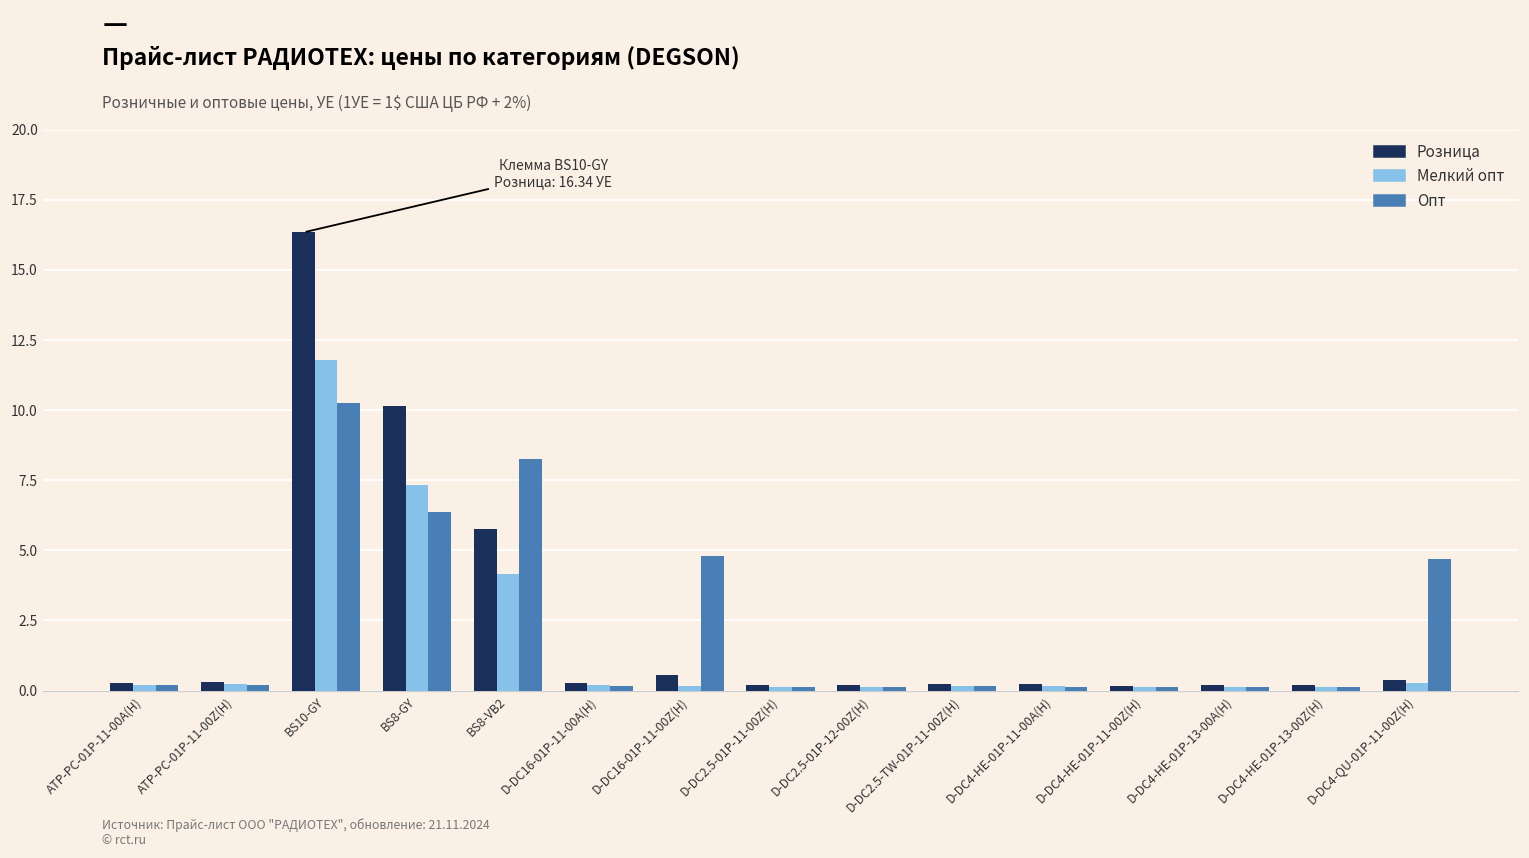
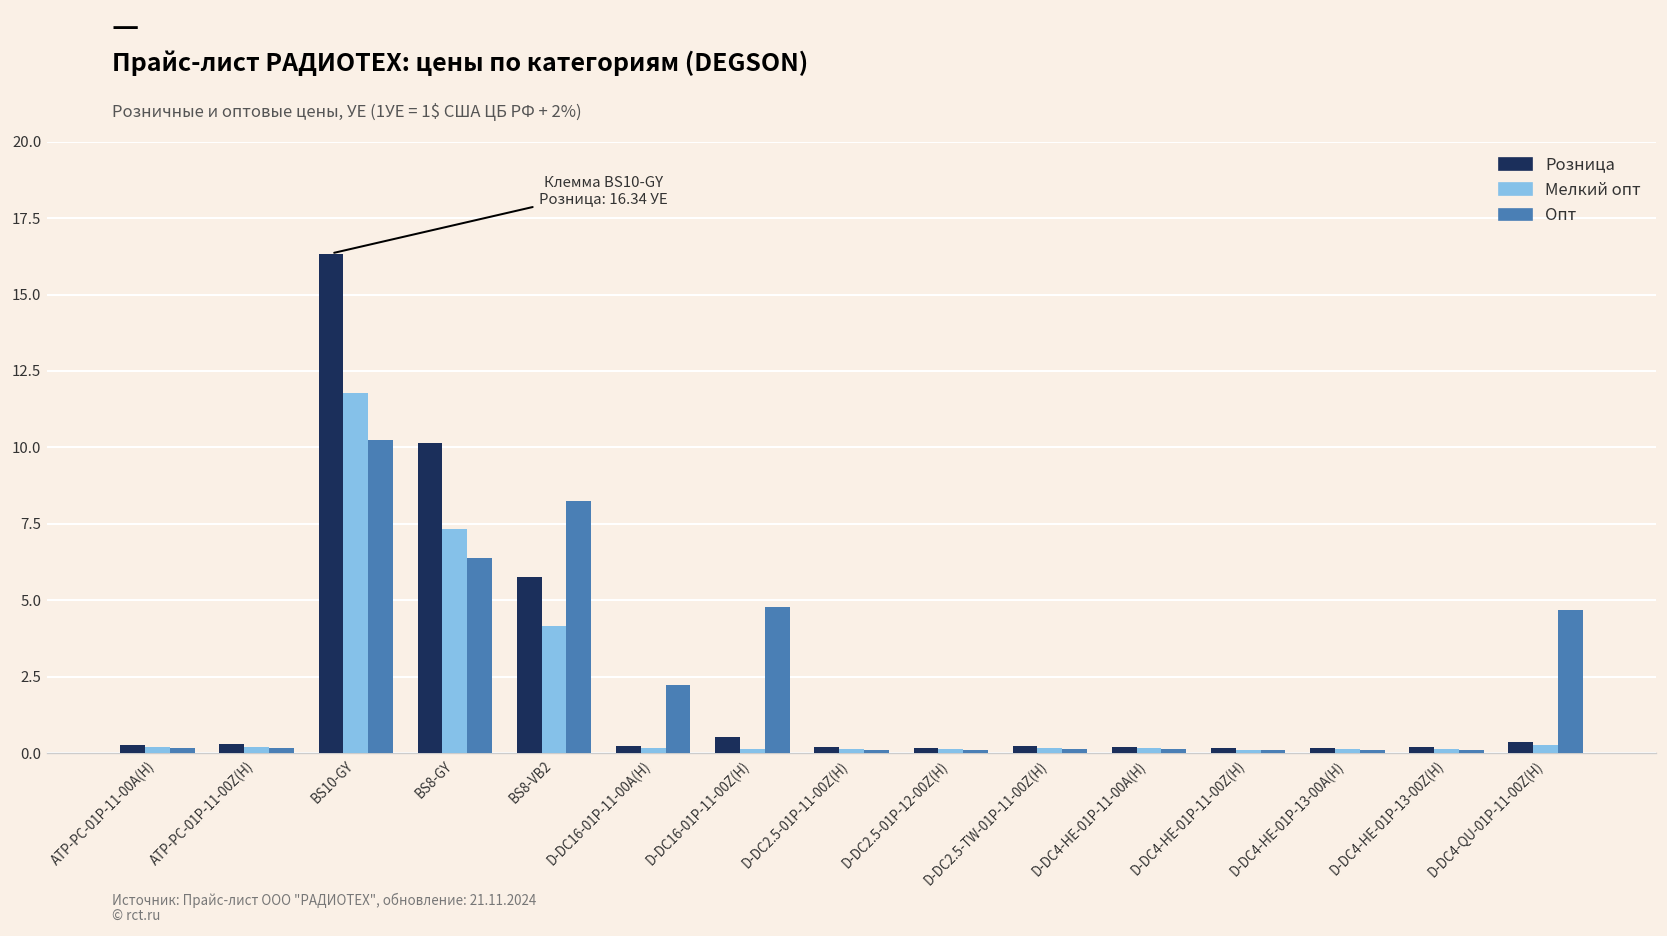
  {
    "Розница": {
      "BS10-GY": 16.34
    },
    "Мелкий опт": {
      "ATP-PC-01P-11-00A(H)": 0.2,
      "ATP-PC-01P-11-00Z(H)": 0.2,
      "BS10-GY": 11.8,
      "BS8-GY": 7.3,
      "BS8-VB2": 4.2,
      "D-DC16-01P-11-00A(H)": 0.2,
      "D-DC16-01P-11-00Z(H)": 0.1,
      "D-DC2.5-01P-11-00Z(H)": 0.1,
      "D-DC2.5-01P-12-00Z(H)": 0.1,
      "D-DC2.5-TW-01P-11-00Z(H)": 0.2,
      "D-DC4-HE-01P-11-00A(H)": 0.2,
      "D-DC4-HE-01P-11-00Z(H)": 0.1,
      "D-DC4-HE-01P-13-00A(H)": 0.1,
      "D-DC4-HE-01P-13-00Z(H)": 0.1,
      "D-DC4-QU-01P-11-00Z(H)": 0.3
    },
    "Опт": {
      "ATP-PC-01P-11-00A(H)": 0.2,
      "ATP-PC-01P-11-00Z(H)": 0.2,
      "BS10-GY": 10.3,
      "BS8-GY": 6.4,
      "BS8-VB2": 8.3,
-     "D-DC16-01P-11-00A(H)": 0.2,
+     "D-DC16-01P-11-00A(H)": 2.2,
      "D-DC16-01P-11-00Z(H)": 4.8,
      "D-DC2.5-01P-11-00Z(H)": 0.1,
      "D-DC2.5-01P-12-00Z(H)": 0.1,
      "D-DC2.5-TW-01P-11-00Z(H)": 0.1,
      "D-DC4-HE-01P-11-00A(H)": 0.1,
      "D-DC4-HE-01P-11-00Z(H)": 0.1,
      "D-DC4-HE-01P-13-00A(H)": 0.1,
      "D-DC4-HE-01P-13-00Z(H)": 0.1,
      "D-DC4-QU-01P-11-00Z(H)": 4.7
    }
  }
